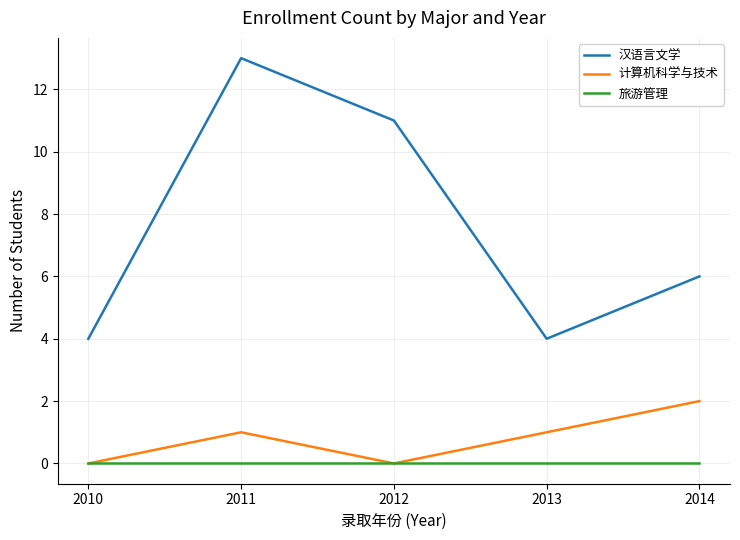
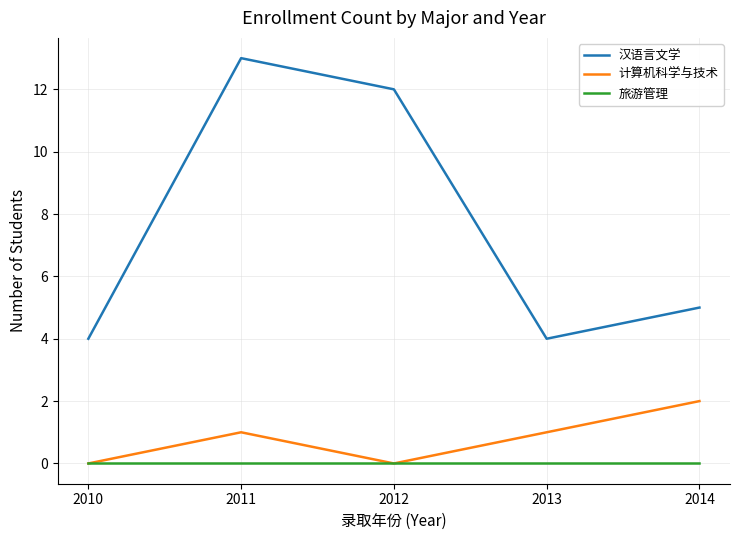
  {
    "汉语言文学": {
      "2010": 4,
      "2011": 13,
-     "2012": 11,
+     "2012": 12,
      "2013": 4,
-     "2014": 6
+     "2014": 5
    },
    "计算机科学与技术": {
      "2011": 1,
      "2013": 1,
      "2014": 2
    },
    "旅游管理": {
      "2011": 0,
      "2013": 0,
      "2014": 0
    }
  }
